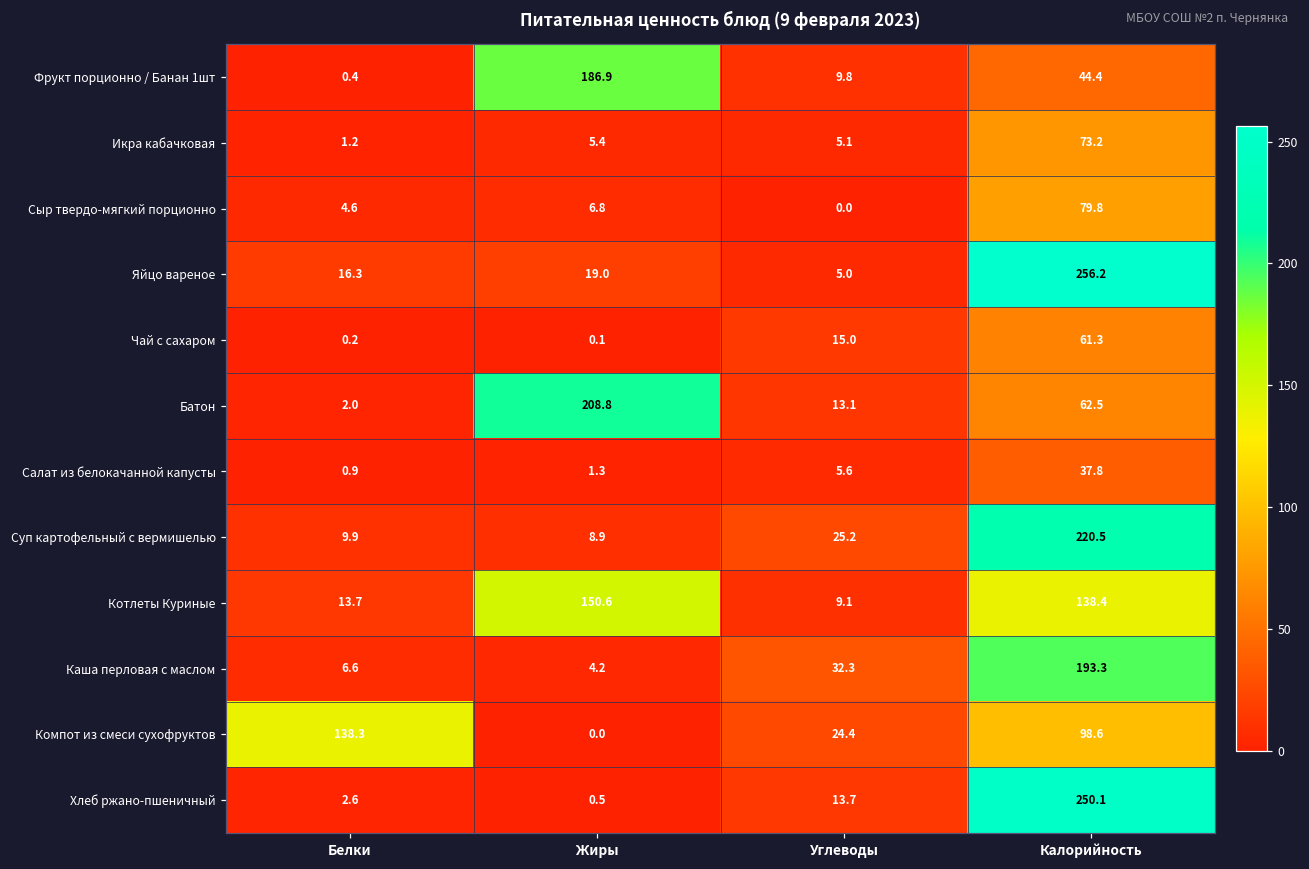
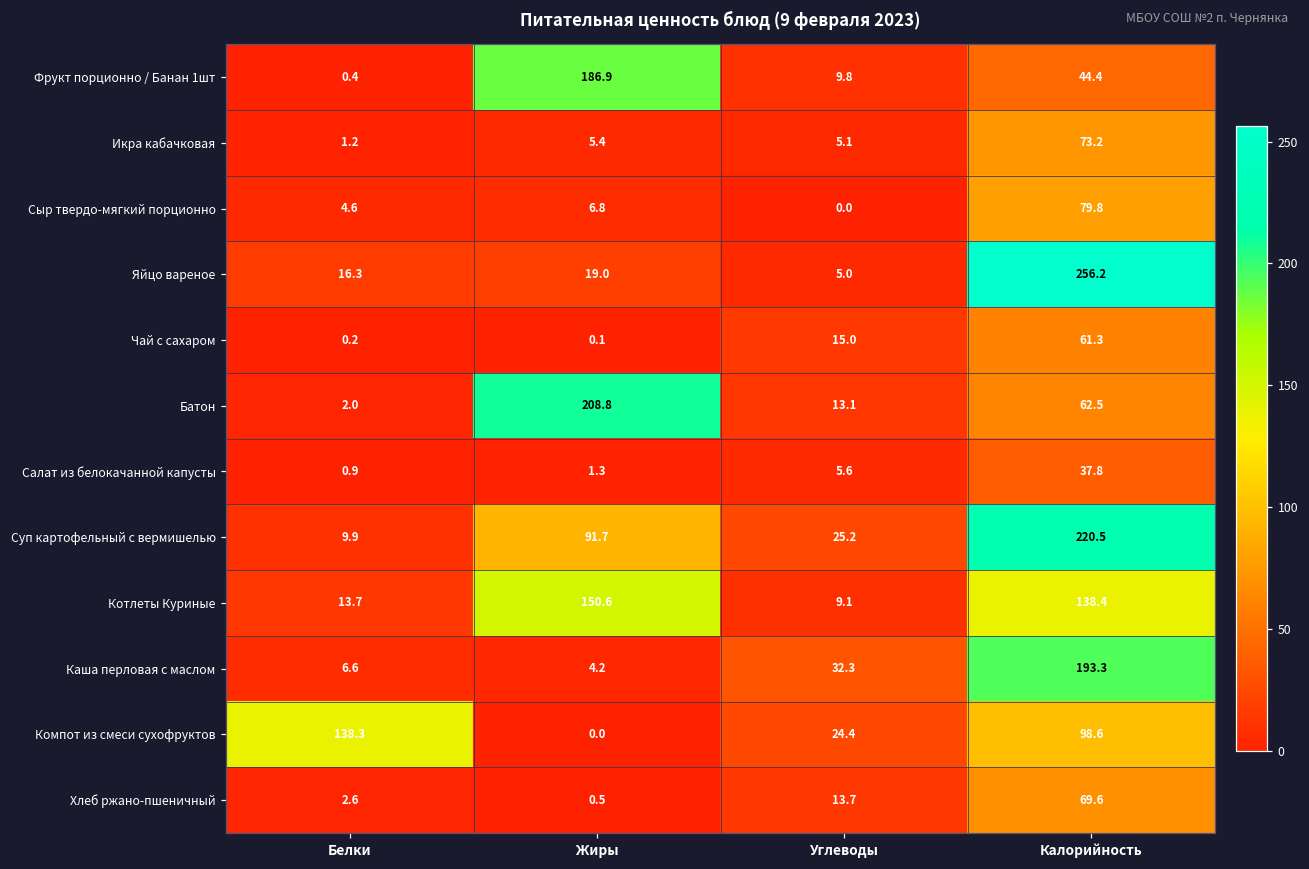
  {
    "Фрукт порционно / Банан 1шт": {
      "Белки": 0.4,
      "Жиры": 186.9,
      "Углеводы": 9.8,
      "Калорийность": 44.4
    },
    "Икра кабачковая": {
      "Белки": 1.2,
      "Жиры": 5.4,
      "Углеводы": 5.1,
      "Калорийность": 73.2
    },
    "Сыр твердо-мягкий порционно": {
      "Белки": 4.6,
      "Жиры": 6.8,
      "Углеводы": 0.0,
      "Калорийность": 79.8
    },
    "Яйцо вареное": {
      "Белки": 16.3,
      "Жиры": 19.0,
      "Углеводы": 5.0,
      "Калорийность": 256.2
    },
    "Чай с сахаром": {
      "Белки": 0.2,
      "Жиры": 0.1,
      "Углеводы": 15.0,
      "Калорийность": 61.3
    },
    "Батон": {
      "Белки": 2.0,
      "Жиры": 208.8,
      "Углеводы": 13.1,
      "Калорийность": 62.5
    },
    "Салат из белокачанной капусты": {
      "Белки": 0.9,
      "Жиры": 1.3,
      "Углеводы": 5.6,
      "Калорийность": 37.8
    },
    "Суп картофельный с вермишелью": {
      "Белки": 9.9,
-     "Жиры": 8.9,
+     "Жиры": 91.7,
      "Углеводы": 25.2,
      "Калорийность": 220.5
    },
    "Котлеты Куриные": {
      "Белки": 13.7,
      "Жиры": 150.6,
      "Углеводы": 9.1,
      "Калорийность": 138.4
    },
    "Каша перловая с маслом": {
      "Белки": 6.6,
      "Жиры": 4.2,
      "Углеводы": 32.3,
      "Калорийность": 193.3
    },
    "Компот из смеси сухофруктов": {
      "Белки": 138.3,
      "Жиры": 0.0,
      "Углеводы": 24.4,
      "Калорийность": 98.6
    },
    "Хлеб ржано-пшеничный": {
      "Белки": 2.6,
      "Жиры": 0.5,
      "Углеводы": 13.7,
-     "Калорийность": 250.1
+     "Калорийность": 69.6
    }
  }
